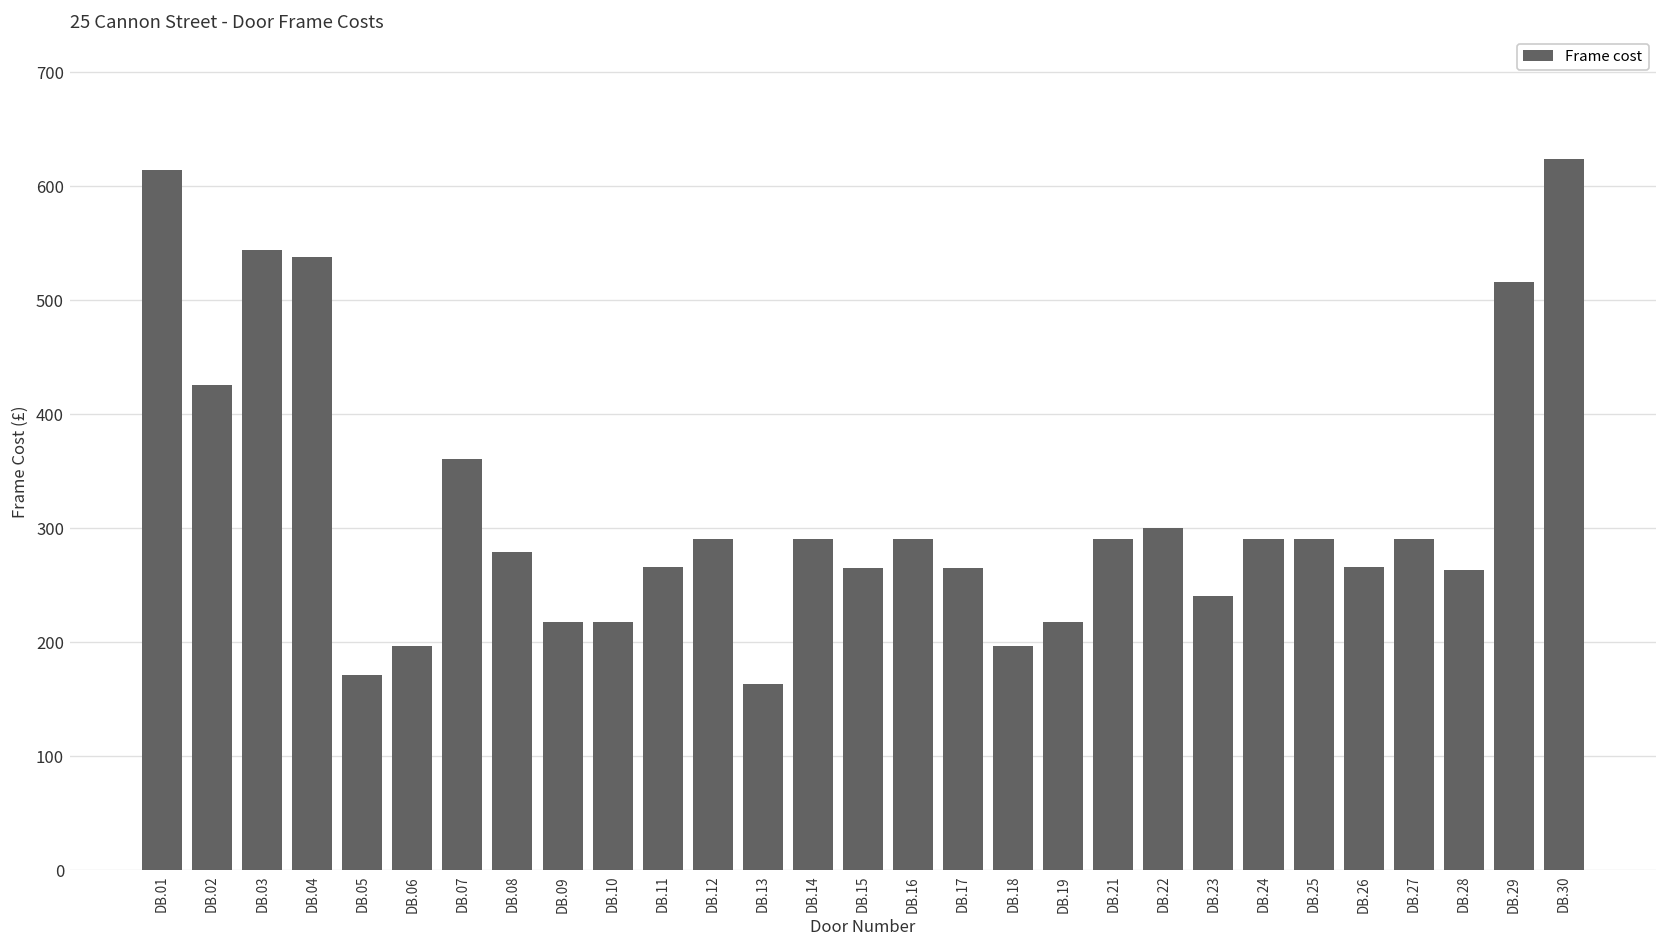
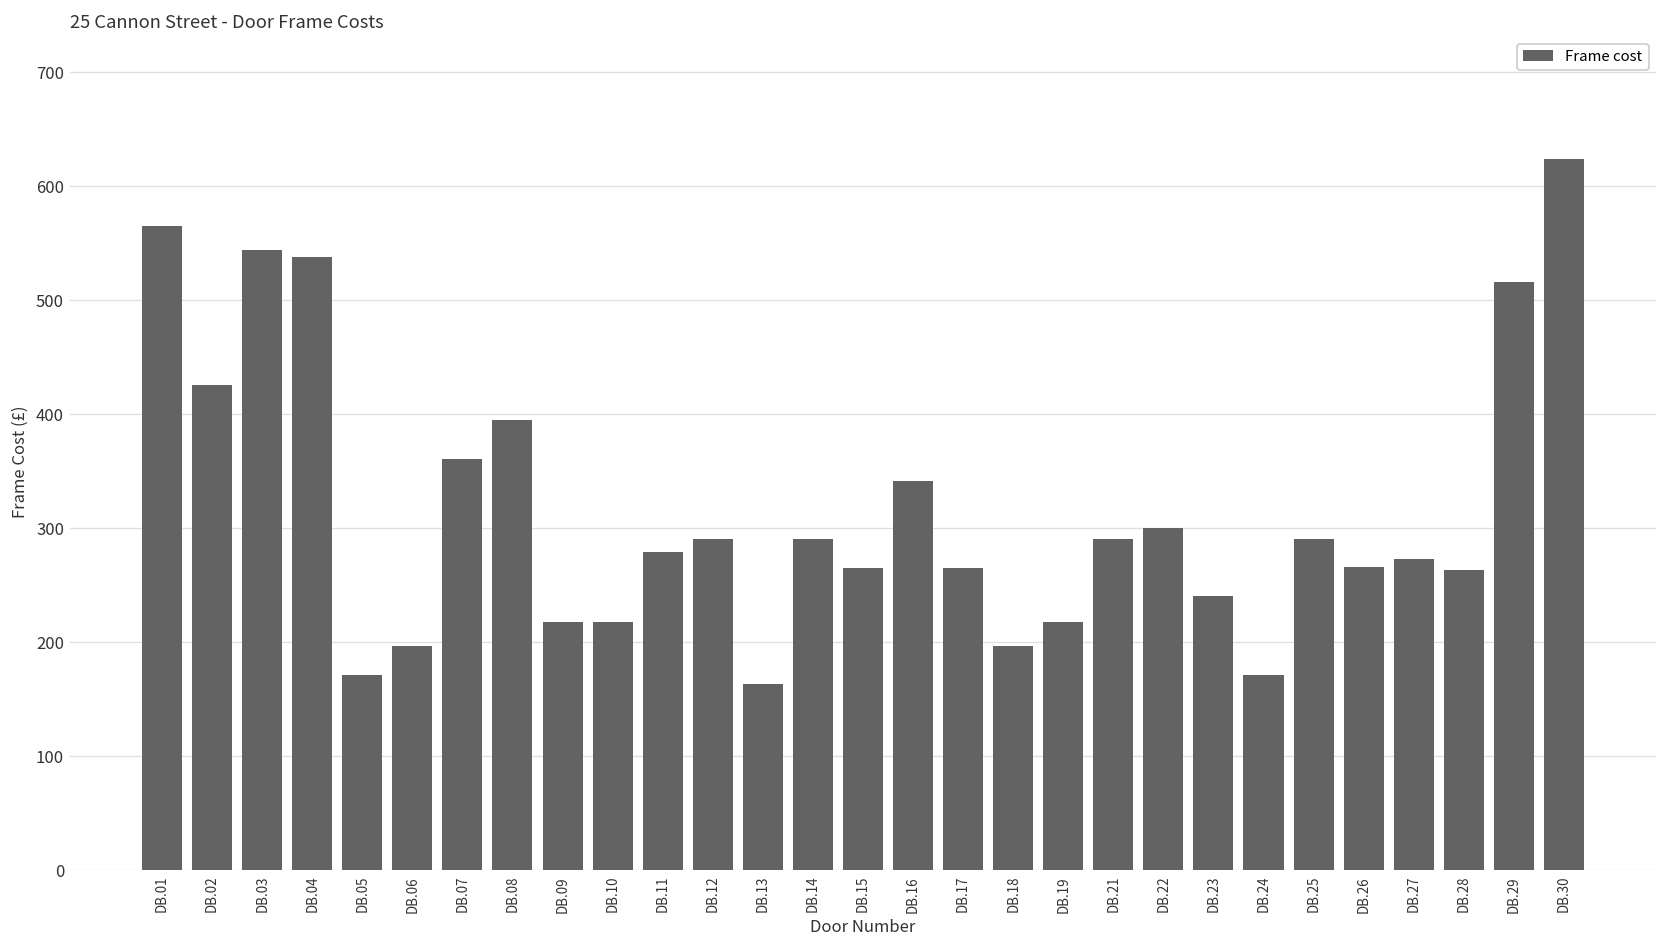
  {
-   "DB.01": 610,
+   "DB.01": 560,
    "DB.02": 430,
    "DB.03": 540,
    "DB.04": 540,
    "DB.05": 170,
    "DB.06": 200,
    "DB.07": 360,
-   "DB.08": 280,
+   "DB.08": 390,
    "DB.09": 220,
    "DB.10": 220,
-   "DB.11": 270,
+   "DB.11": 280,
    "DB.12": 290,
    "DB.13": 160,
    "DB.14": 290,
    "DB.15": 260,
-   "DB.16": 290,
+   "DB.16": 340,
    "DB.17": 270,
    "DB.18": 200,
    "DB.19": 220,
    "DB.21": 290,
    "DB.22": 300,
    "DB.23": 240,
-   "DB.24": 290,
+   "DB.24": 170,
    "DB.25": 290,
    "DB.26": 270,
-   "DB.27": 290,
+   "DB.27": 270,
    "DB.28": 260,
    "DB.29": 520,
    "DB.30": 620
  }
